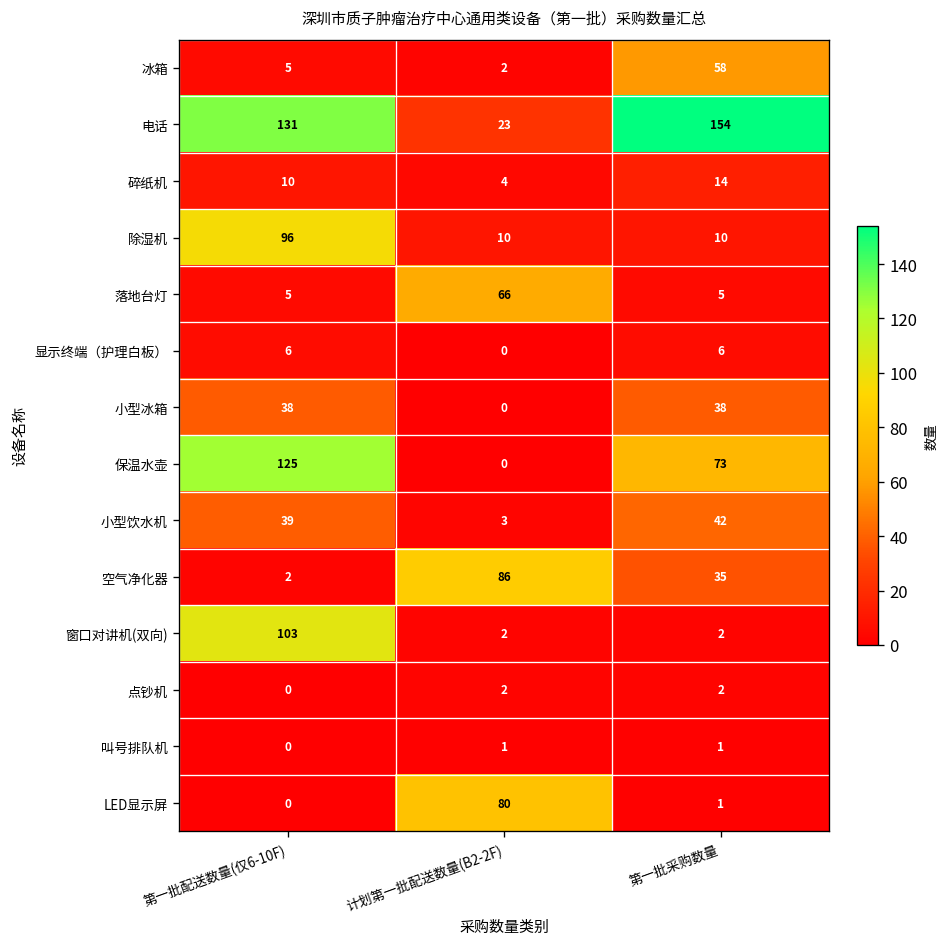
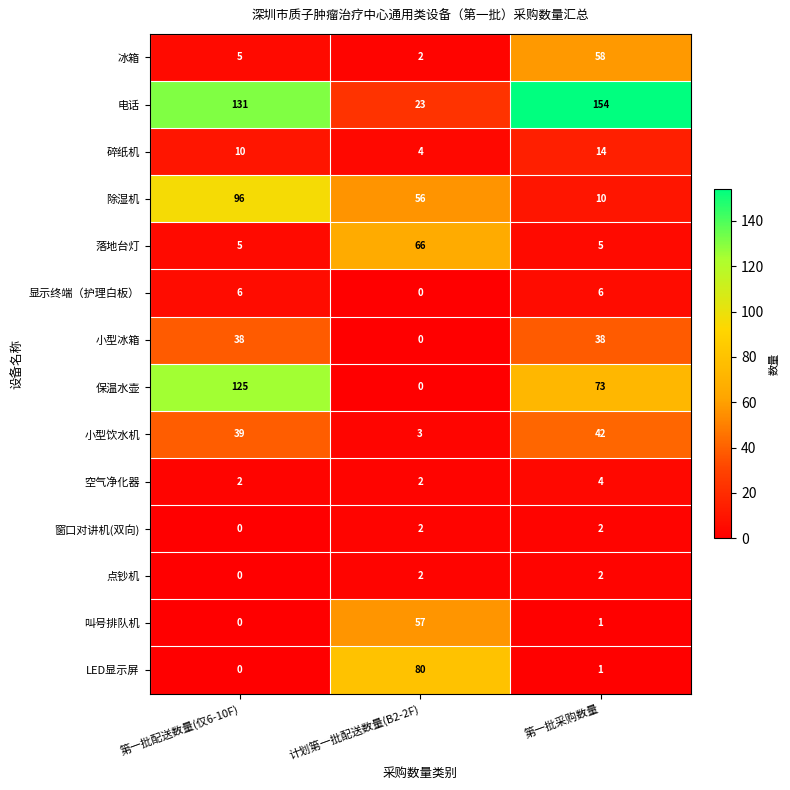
  {
    "冰箱": {
      "第一批配送数量(仅6-10F)": 5,
      "计划第一批配送数量(B2-2F)": 2,
      "第一批采购数量": 58
    },
    "电话": {
      "第一批配送数量(仅6-10F)": 131,
      "计划第一批配送数量(B2-2F)": 23,
      "第一批采购数量": 154
    },
    "碎纸机": {
      "第一批配送数量(仅6-10F)": 10,
      "计划第一批配送数量(B2-2F)": 4,
      "第一批采购数量": 14
    },
    "除湿机": {
      "第一批配送数量(仅6-10F)": 96,
-     "计划第一批配送数量(B2-2F)": 10,
+     "计划第一批配送数量(B2-2F)": 56,
      "第一批采购数量": 10
    },
    "落地台灯": {
      "第一批配送数量(仅6-10F)": 5,
      "计划第一批配送数量(B2-2F)": 66,
      "第一批采购数量": 5
    },
    "显示终端（护理白板）": {
      "第一批配送数量(仅6-10F)": 6,
      "计划第一批配送数量(B2-2F)": 0,
      "第一批采购数量": 6
    },
    "小型冰箱": {
      "第一批配送数量(仅6-10F)": 38,
      "计划第一批配送数量(B2-2F)": 0,
      "第一批采购数量": 38
    },
    "保温水壶": {
      "第一批配送数量(仅6-10F)": 125,
      "计划第一批配送数量(B2-2F)": 0,
      "第一批采购数量": 73
    },
    "小型饮水机": {
      "第一批配送数量(仅6-10F)": 39,
      "计划第一批配送数量(B2-2F)": 3,
      "第一批采购数量": 42
    },
    "空气净化器": {
      "第一批配送数量(仅6-10F)": 2,
-     "计划第一批配送数量(B2-2F)": 86,
-     "第一批采购数量": 35
+     "计划第一批配送数量(B2-2F)": 2,
+     "第一批采购数量": 4
    },
    "窗口对讲机(双向)": {
-     "第一批配送数量(仅6-10F)": 103,
+     "第一批配送数量(仅6-10F)": 0,
      "计划第一批配送数量(B2-2F)": 2,
      "第一批采购数量": 2
    },
    "点钞机": {
      "第一批配送数量(仅6-10F)": 0,
      "计划第一批配送数量(B2-2F)": 2,
      "第一批采购数量": 2
    },
    "叫号排队机": {
      "第一批配送数量(仅6-10F)": 0,
-     "计划第一批配送数量(B2-2F)": 1,
+     "计划第一批配送数量(B2-2F)": 57,
      "第一批采购数量": 1
    },
    "LED显示屏": {
      "第一批配送数量(仅6-10F)": 0,
      "计划第一批配送数量(B2-2F)": 80,
      "第一批采购数量": 1
    }
  }
